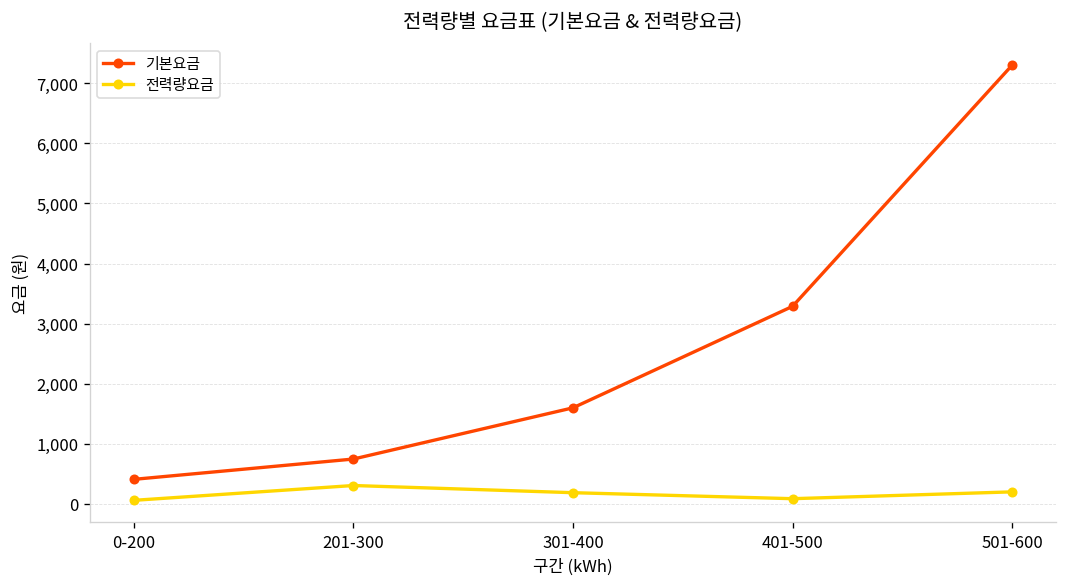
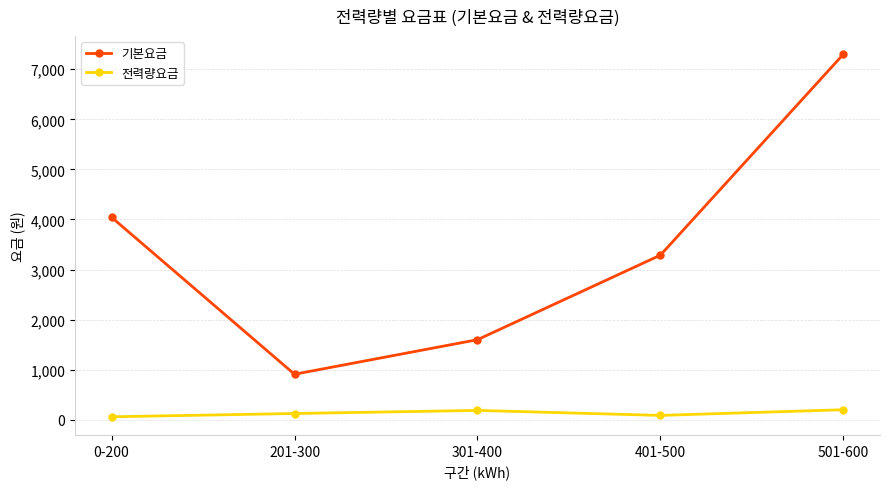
  {
    "기본요금": {
-     "0-200": "400",
-     "201-300": "700",
+     "0-200": "4,000",
+     "201-300": "900",
      "301-400": "1,600",
      "401-500": "3,300",
      "501-600": "7,300"
    },
    "전력량요금": {
      "0-200": "100",
-     "201-300": "300",
+     "201-300": "100",
      "301-400": "200",
      "401-500": "100",
      "501-600": "200"
    }
  }
